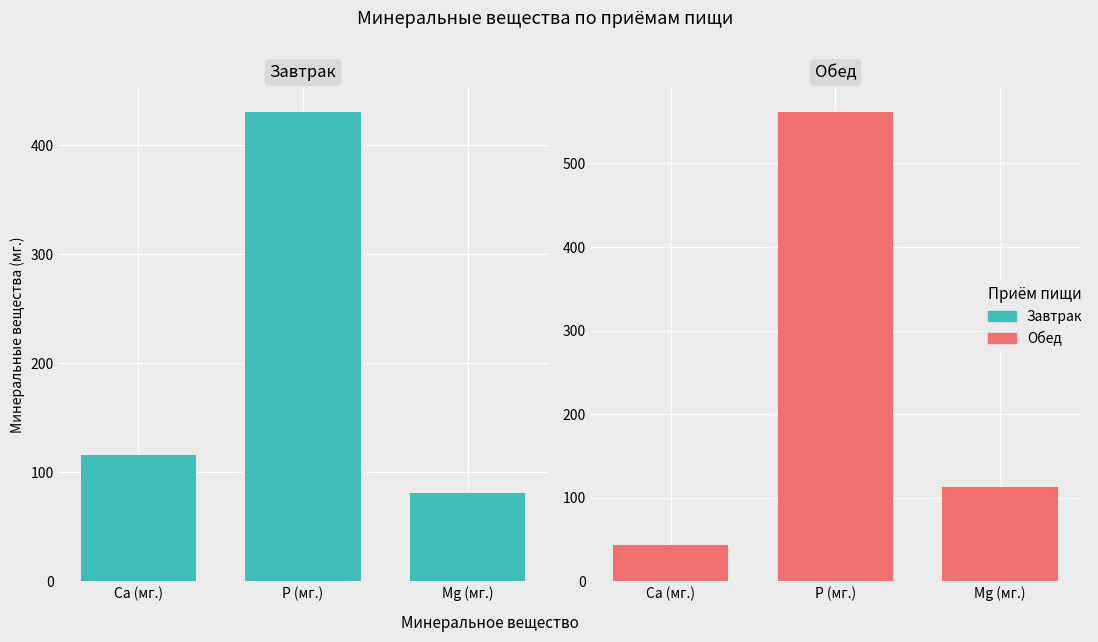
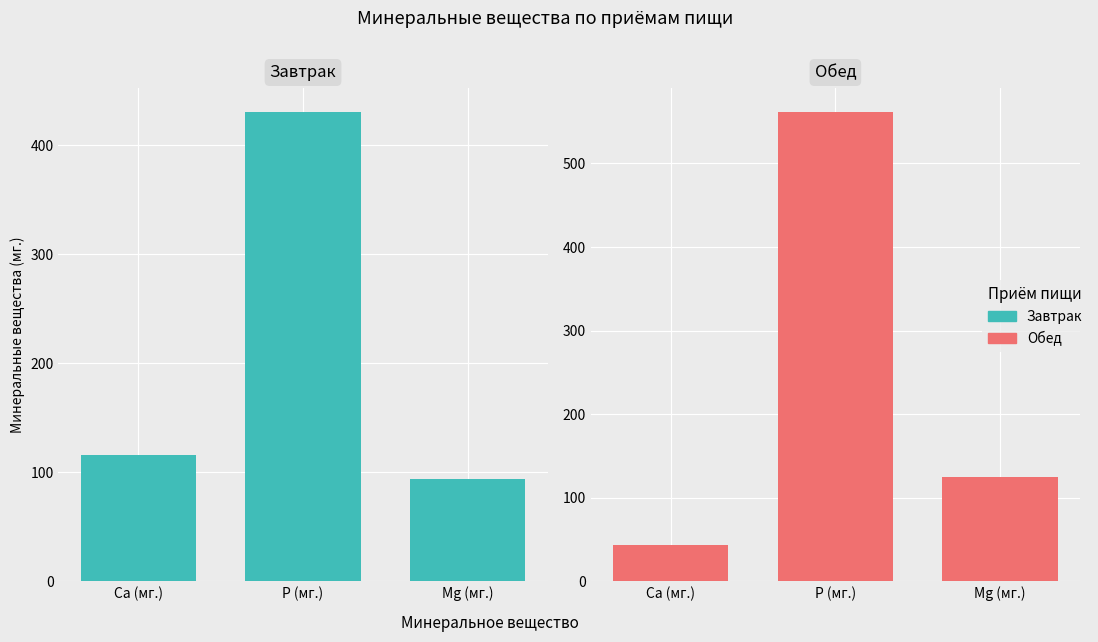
  {
    "Завтрак": {
      "Ca (мг.)": 116,
      "P (мг.)": 431,
-     "Mg (мг.)": 81
+     "Mg (мг.)": 94
    },
    "Обед": {
      "Ca (мг.)": 40,
      "P (мг.)": 560,
-     "Mg (мг.)": 110
+     "Mg (мг.)": 120
    }
  }
